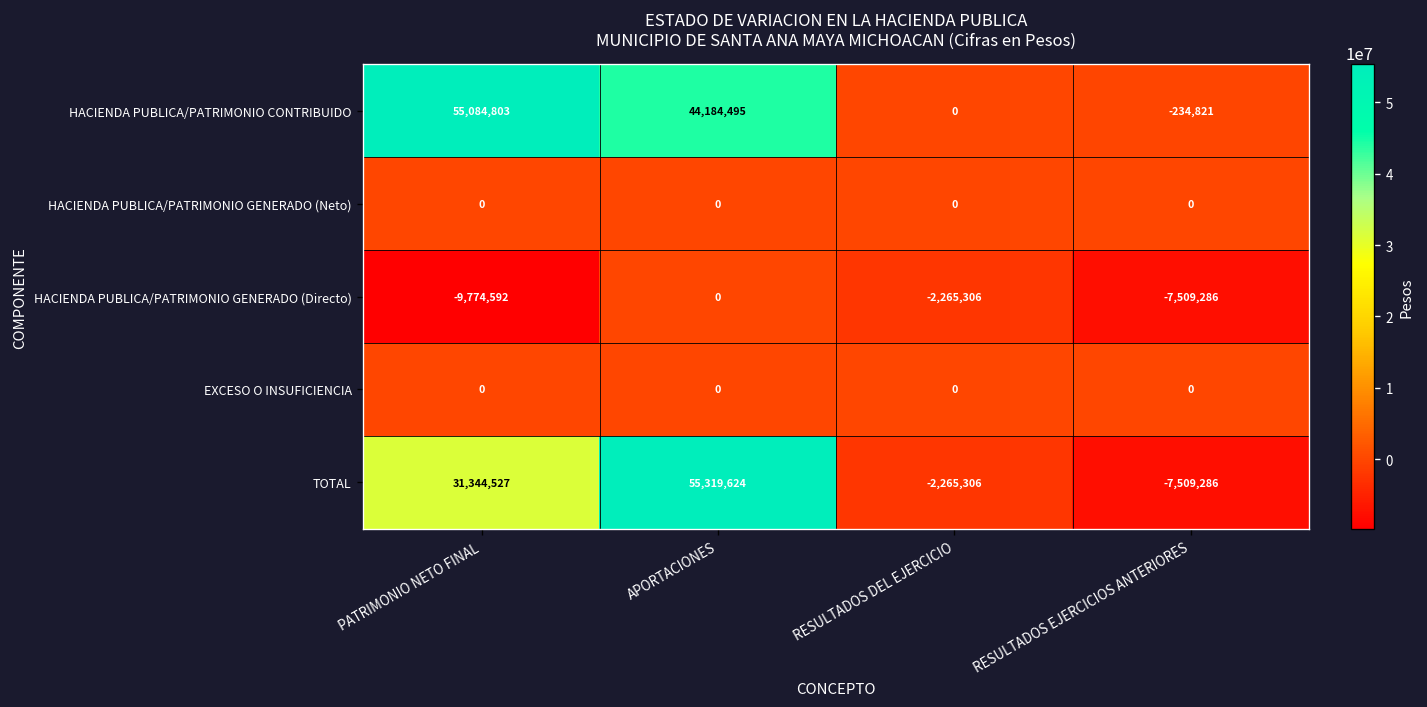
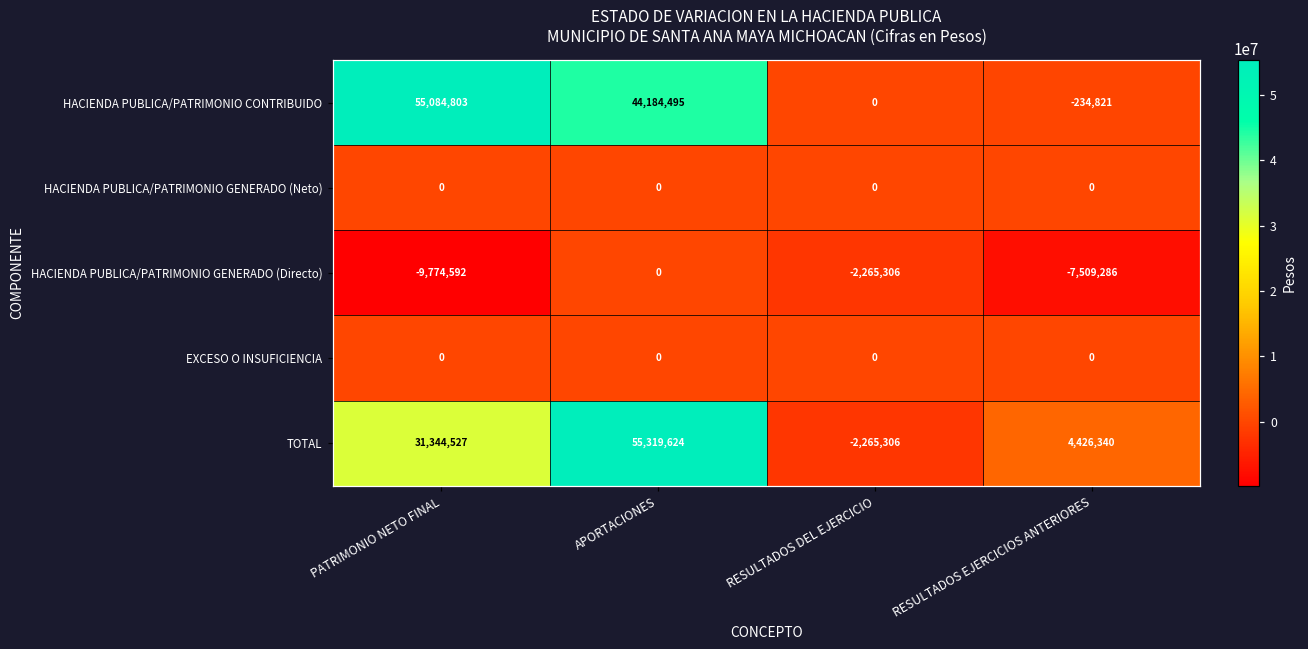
  {
    "HACIENDA PUBLICA/PATRIMONIO CONTRIBUIDO": {
      "PATRIMONIO NETO FINAL": "55,084,803",
      "APORTACIONES": "44,184,495",
      "RESULTADOS DEL EJERCICIO": "0",
      "RESULTADOS EJERCICIOS ANTERIORES": "-234,821"
    },
    "HACIENDA PUBLICA/PATRIMONIO GENERADO (Neto)": {
      "PATRIMONIO NETO FINAL": "0",
      "APORTACIONES": "0",
      "RESULTADOS DEL EJERCICIO": "0",
      "RESULTADOS EJERCICIOS ANTERIORES": "0"
    },
    "HACIENDA PUBLICA/PATRIMONIO GENERADO (Directo)": {
      "PATRIMONIO NETO FINAL": "-9,774,592",
      "APORTACIONES": "0",
      "RESULTADOS DEL EJERCICIO": "-2,265,306",
      "RESULTADOS EJERCICIOS ANTERIORES": "-7,509,286"
    },
    "EXCESO O INSUFICIENCIA": {
      "PATRIMONIO NETO FINAL": "0",
      "APORTACIONES": "0",
      "RESULTADOS DEL EJERCICIO": "0",
      "RESULTADOS EJERCICIOS ANTERIORES": "0"
    },
    "TOTAL": {
      "PATRIMONIO NETO FINAL": "31,344,527",
      "APORTACIONES": "55,319,624",
      "RESULTADOS DEL EJERCICIO": "-2,265,306",
-     "RESULTADOS EJERCICIOS ANTERIORES": "-7,509,286"
+     "RESULTADOS EJERCICIOS ANTERIORES": "4,426,340"
    }
  }
